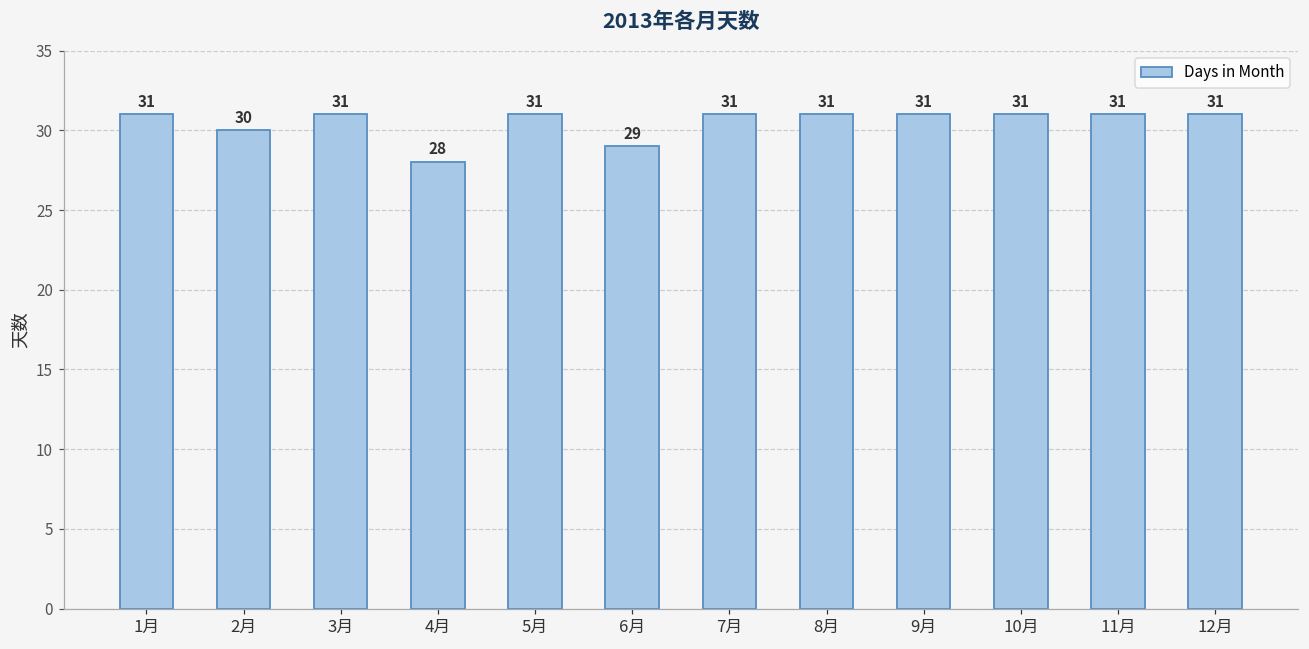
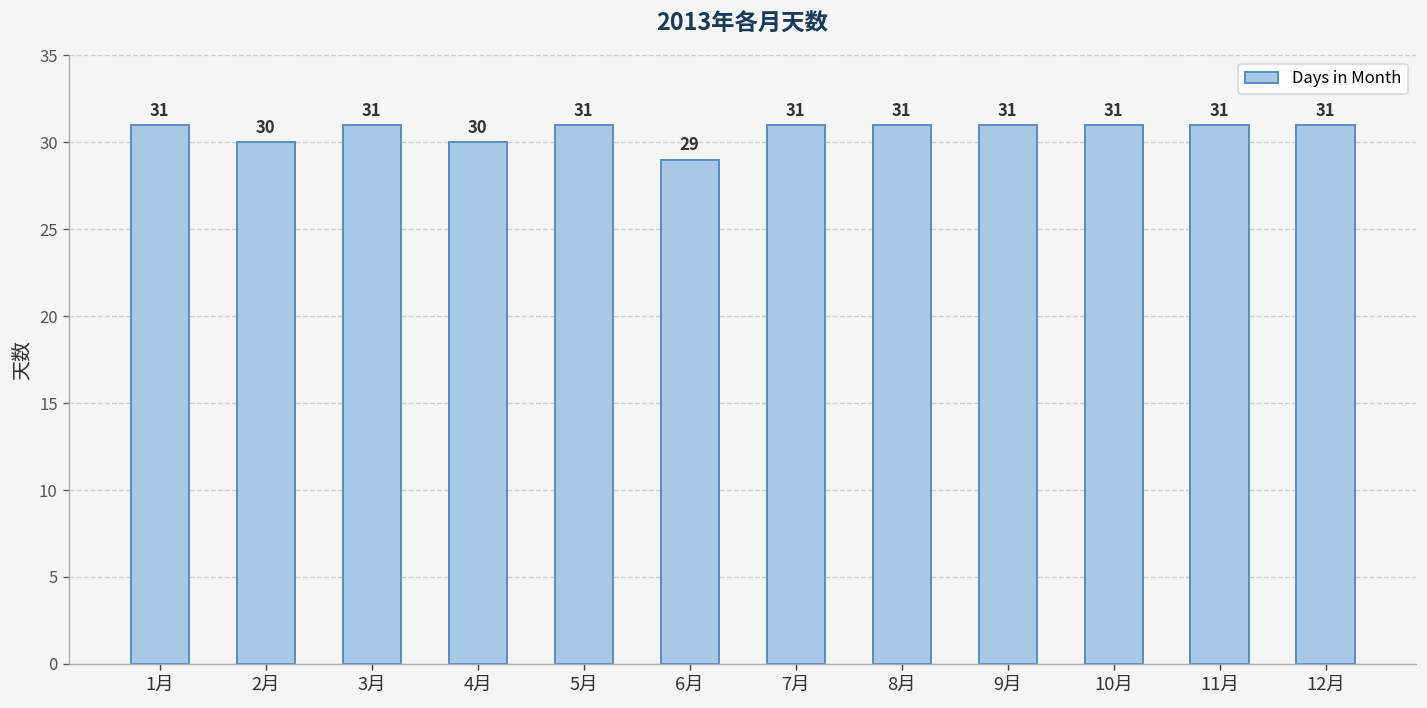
  {
    "1月": 31,
    "2月": 30,
    "3月": 31,
-   "4月": 28,
+   "4月": 30,
    "5月": 31,
    "6月": 29,
    "7月": 31,
    "8月": 31,
    "9月": 31,
    "10月": 31,
    "11月": 31,
    "12月": 31
  }
